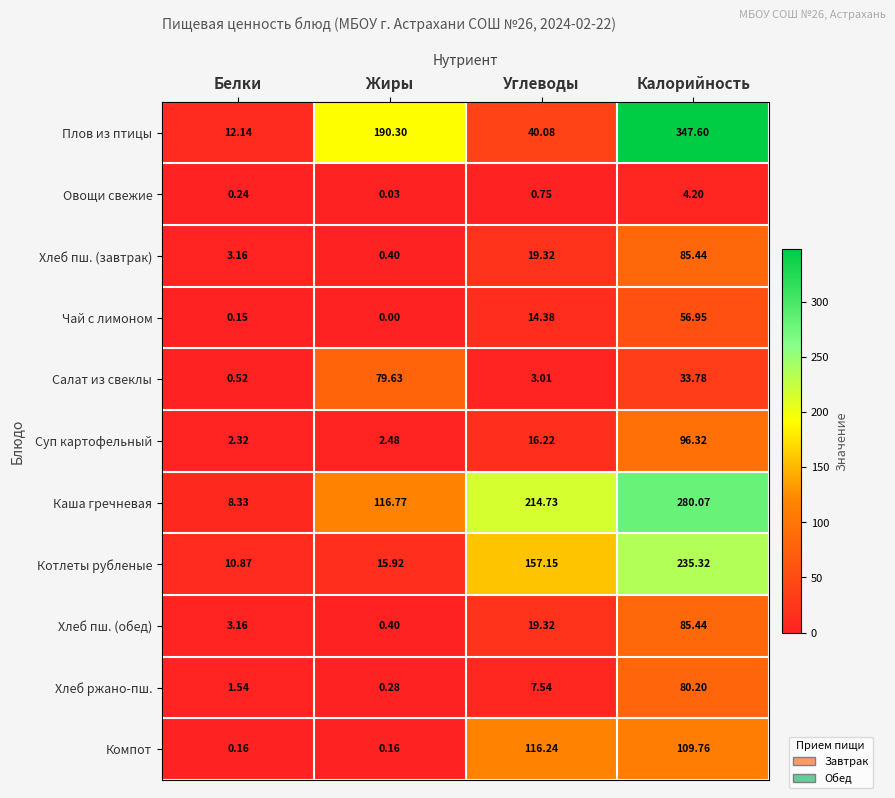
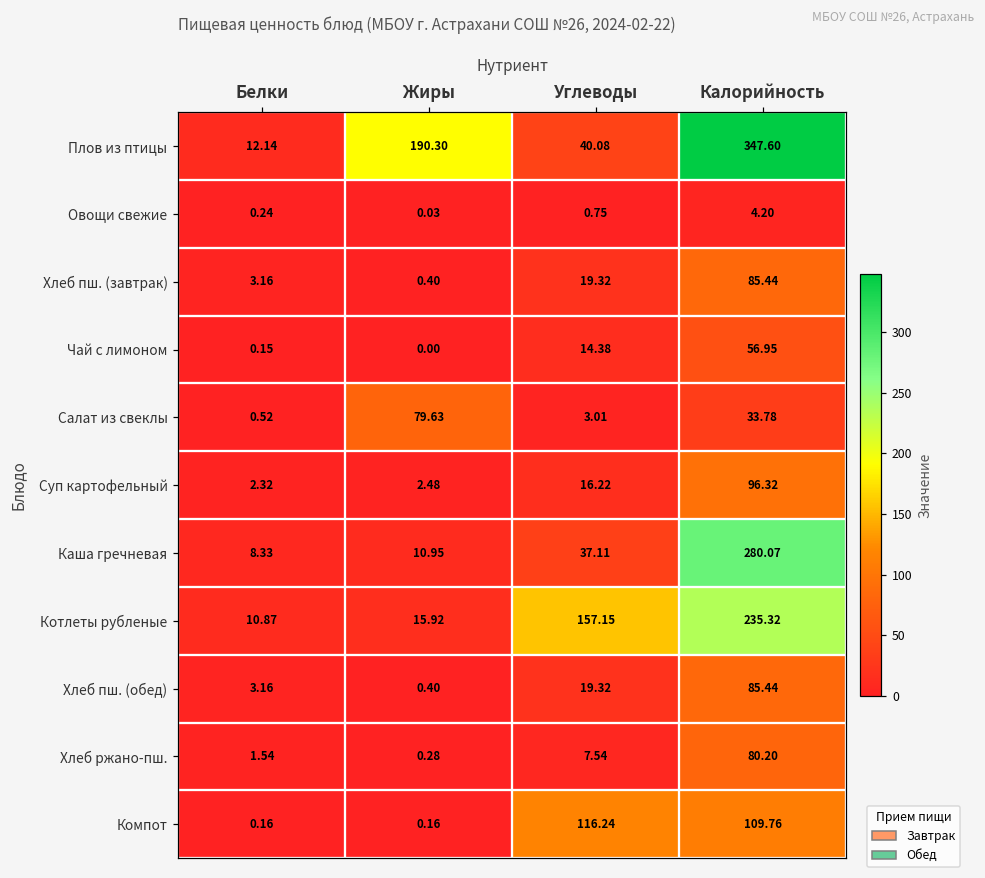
  {
    "Плов из птицы": {
      "Белки": 12.14,
      "Жиры": 190.30,
      "Углеводы": 40.08,
      "Калорийность": 347.60
    },
    "Овощи свежие": {
      "Белки": 0.24,
      "Жиры": 0.03,
      "Углеводы": 0.75,
      "Калорийность": 4.20
    },
    "Хлеб пш. (завтрак)": {
      "Белки": 3.16,
      "Жиры": 0.40,
      "Углеводы": 19.32,
      "Калорийность": 85.44
    },
    "Чай с лимоном": {
      "Белки": 0.15,
      "Жиры": 0.00,
      "Углеводы": 14.38,
      "Калорийность": 56.95
    },
    "Салат из свеклы": {
      "Белки": 0.52,
      "Жиры": 79.63,
      "Углеводы": 3.01,
      "Калорийность": 33.78
    },
    "Суп картофельный": {
      "Белки": 2.32,
      "Жиры": 2.48,
      "Углеводы": 16.22,
      "Калорийность": 96.32
    },
    "Каша гречневая": {
      "Белки": 8.33,
-     "Жиры": 116.77,
-     "Углеводы": 214.73,
+     "Жиры": 10.95,
+     "Углеводы": 37.11,
      "Калорийность": 280.07
    },
    "Котлеты рубленые": {
      "Белки": 10.87,
      "Жиры": 15.92,
      "Углеводы": 157.15,
      "Калорийность": 235.32
    },
    "Хлеб пш. (обед)": {
      "Белки": 3.16,
      "Жиры": 0.40,
      "Углеводы": 19.32,
      "Калорийность": 85.44
    },
    "Хлеб ржано-пш.": {
      "Белки": 1.54,
      "Жиры": 0.28,
      "Углеводы": 7.54,
      "Калорийность": 80.20
    },
    "Компот": {
      "Белки": 0.16,
      "Жиры": 0.16,
      "Углеводы": 116.24,
      "Калорийность": 109.76
    }
  }
